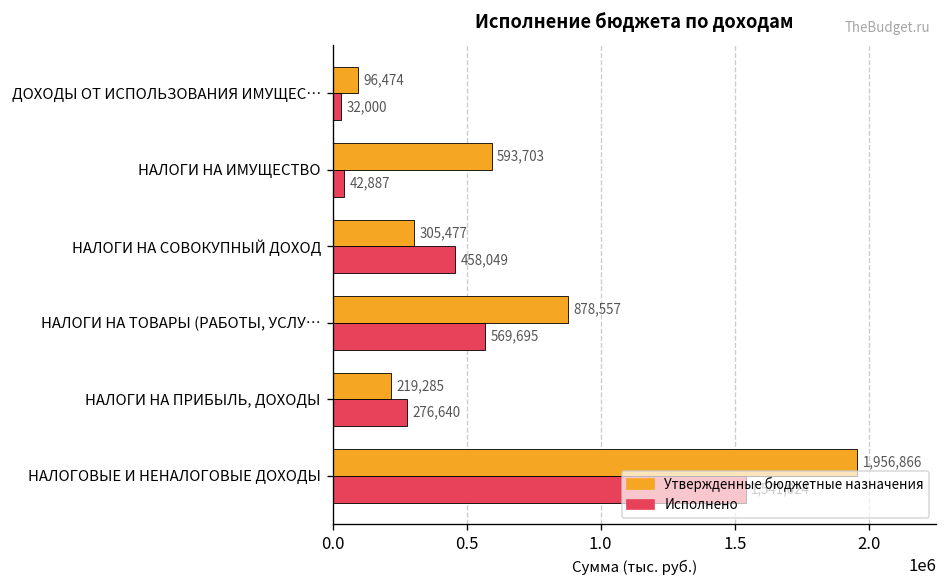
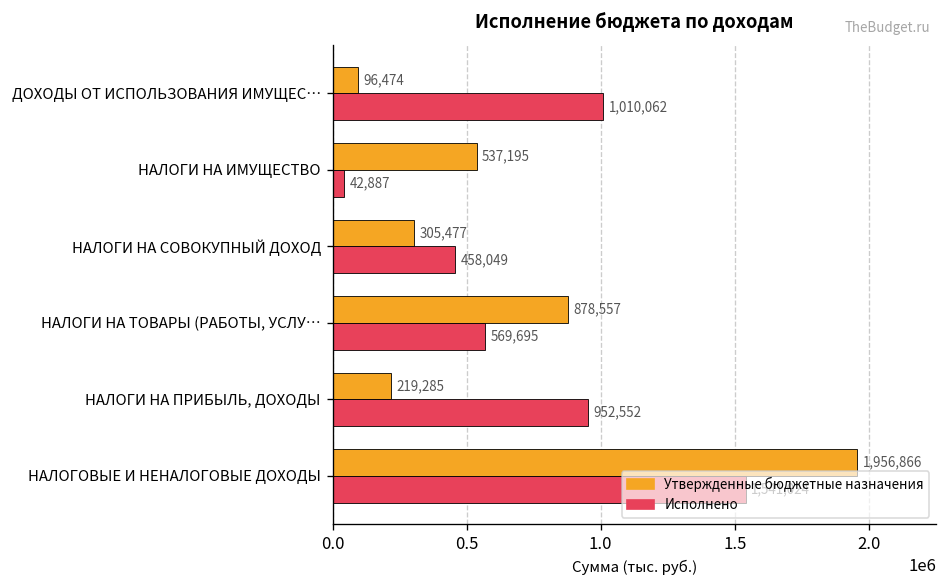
  {
    "Утвержденные бюджетные назначения": {
      "ДОХОДЫ ОТ ИСПОЛЬЗОВАНИЯ ИМУЩЕС…": "96,474",
-     "НАЛОГИ НА ИМУЩЕСТВО": "593,703",
+     "НАЛОГИ НА ИМУЩЕСТВО": "537,195",
      "НАЛОГИ НА СОВОКУПНЫЙ ДОХОД": "305,477",
      "НАЛОГИ НА ТОВАРЫ (РАБОТЫ, УСЛУ…": "878,557",
      "НАЛОГИ НА ПРИБЫЛЬ, ДОХОДЫ": "219,285",
      "НАЛОГОВЫЕ И НЕНАЛОГОВЫЕ ДОХОДЫ": "1,956,866"
    },
    "Исполнено": {
-     "ДОХОДЫ ОТ ИСПОЛЬЗОВАНИЯ ИМУЩЕС…": "32,000",
+     "ДОХОДЫ ОТ ИСПОЛЬЗОВАНИЯ ИМУЩЕС…": "1,010,062",
      "НАЛОГИ НА ИМУЩЕСТВО": "42,887",
      "НАЛОГИ НА СОВОКУПНЫЙ ДОХОД": "458,049",
      "НАЛОГИ НА ТОВАРЫ (РАБОТЫ, УСЛУ…": "569,695",
-     "НАЛОГИ НА ПРИБЫЛЬ, ДОХОДЫ": "276,640"
+     "НАЛОГИ НА ПРИБЫЛЬ, ДОХОДЫ": "952,552"
    }
  }
